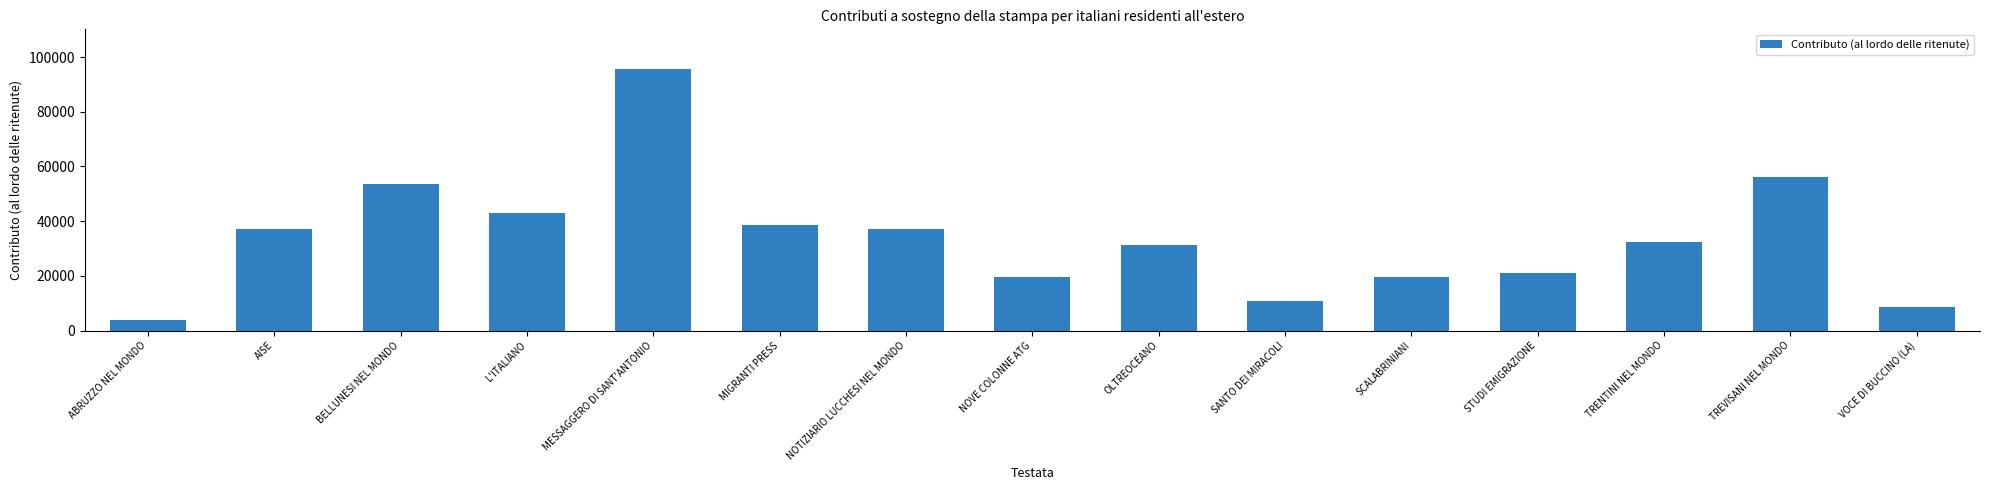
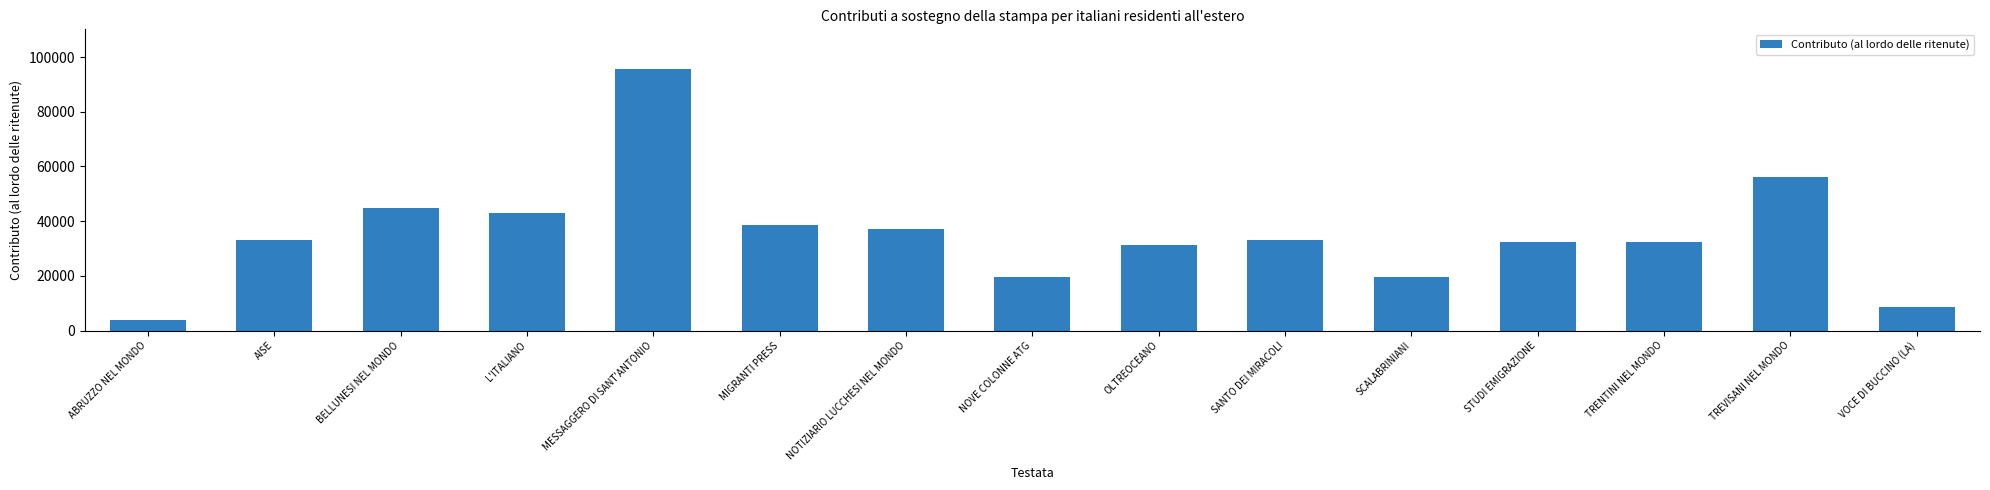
  {
    "ABRUZZO NEL MONDO": 4000,
-   "AISE": 37000,
-   "BELLUNESI NEL MONDO": 54000,
+   "AISE": 33000,
+   "BELLUNESI NEL MONDO": 45000,
    "L'ITALIANO": 43000,
    "MESSAGGERO DI SANT'ANTONIO": 96000,
    "MIGRANTI PRESS": 39000,
    "NOTIZIARIO LUCCHESI NEL MONDO": 37000,
    "NOVE COLONNE ATG": 19000,
    "OLTREOCEANO": 31000,
-   "SANTO DEI MIRACOLI": 11000,
+   "SANTO DEI MIRACOLI": 33000,
    "SCALABRINIANI": 19000,
-   "STUDI EMIGRAZIONE": 21000,
+   "STUDI EMIGRAZIONE": 32000,
    "TRENTINI NEL MONDO": 32000,
    "TREVISANI NEL MONDO": 56000,
    "VOCE DI BUCCINO (LA)": 9000
  }
